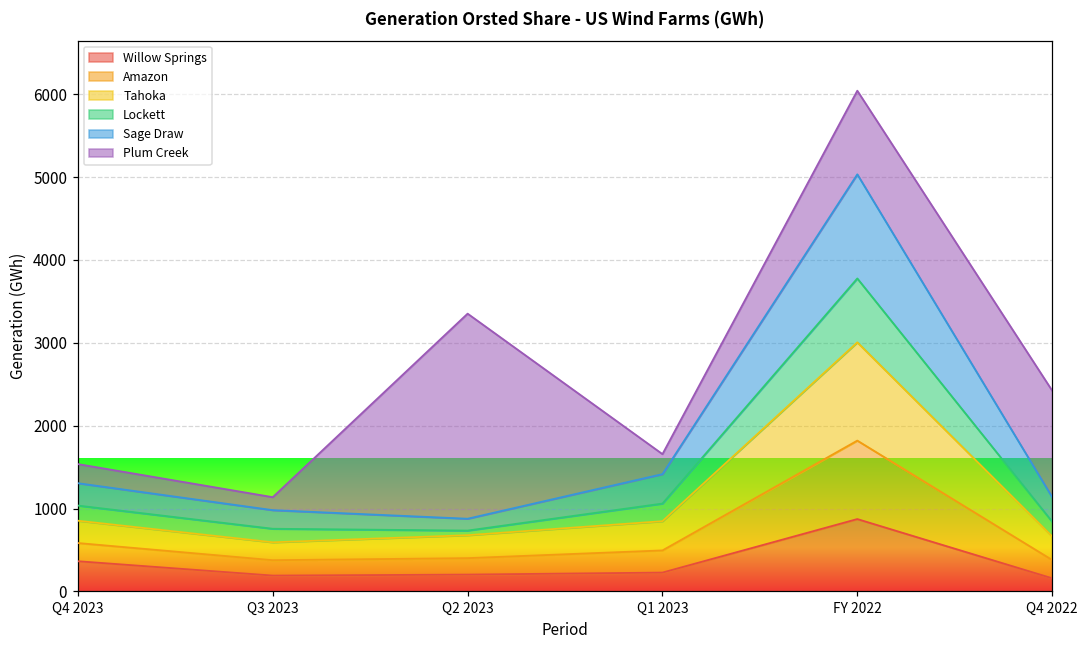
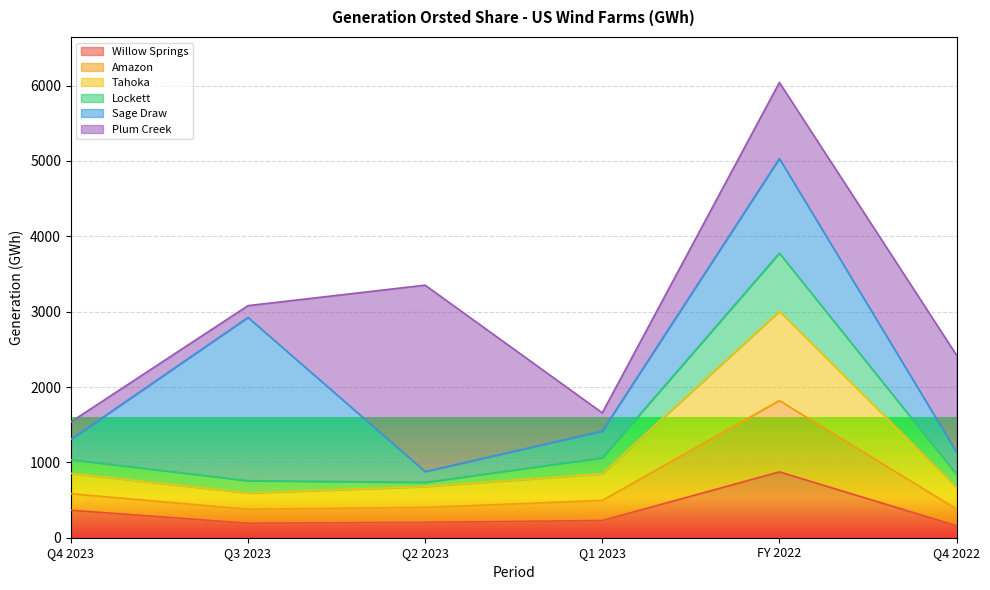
  {
    "Willow Springs": {
      "Q4 2023": 400,
      "Q3 2023": 200,
      "Q2 2023": 200,
      "Q1 2023": 200,
      "FY 2022": 900,
      "Q4 2022": 200
    },
    "Lockett": {
      "Q4 2023": 200,
      "Q3 2023": 200,
      "Q2 2023": 100,
      "Q1 2023": 200,
      "FY 2022": 800,
      "Q4 2022": 200
    },
    "Sage Draw": {
      "Q4 2023": 300,
-     "Q3 2023": 200,
+     "Q3 2023": 2200,
      "Q2 2023": 100,
      "Q1 2023": 400,
      "FY 2022": 1300,
      "Q4 2022": 300
    },
    "Plum Creek": {
      "Q4 2023": 200,
      "Q3 2023": 200,
      "Q2 2023": 2500,
      "Q1 2023": 200,
      "FY 2022": 1000,
      "Q4 2022": 1300
    }
  }
